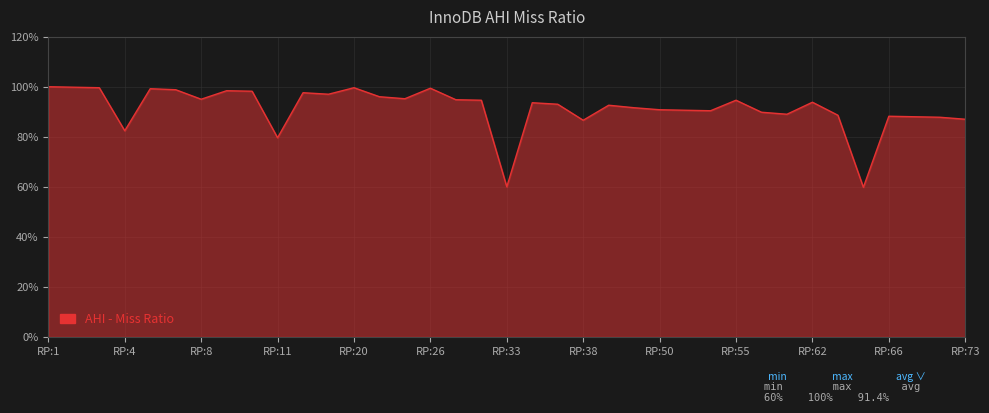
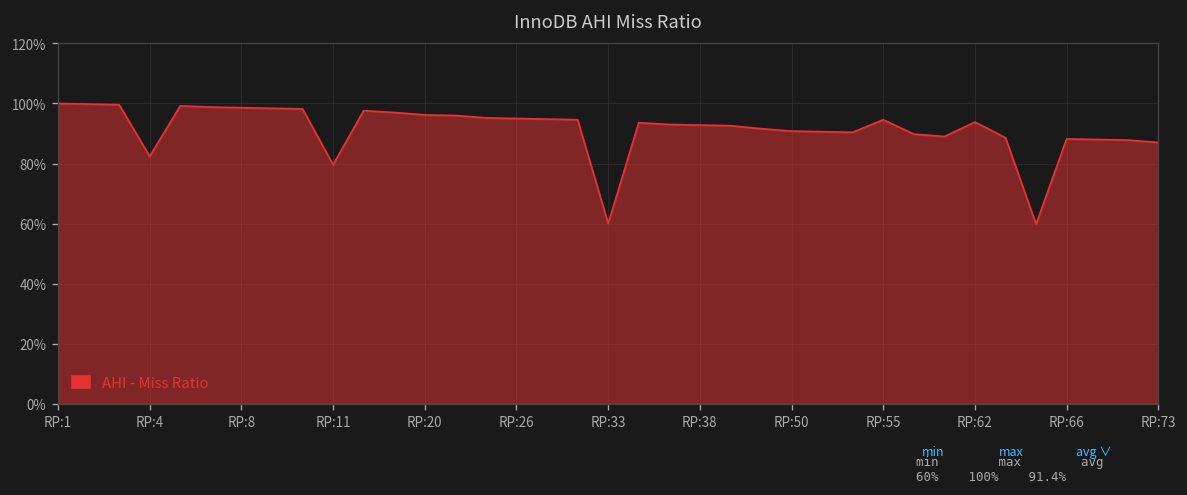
  {
    "RP:1": "100%",
    "RP:4": "82%",
-   "RP:8": "95%",
+   "RP:8": "99%",
    "RP:11": "80%",
-   "RP:20": "100%",
-   "RP:26": "99%",
+   "RP:20": "96%",
+   "RP:26": "95%",
    "RP:33": "60%",
-   "RP:38": "87%",
+   "RP:38": "93%",
    "RP:50": "91%",
    "RP:55": "95%",
    "RP:62": "94%",
    "RP:66": "88%",
    "RP:73": "87%"
  }
